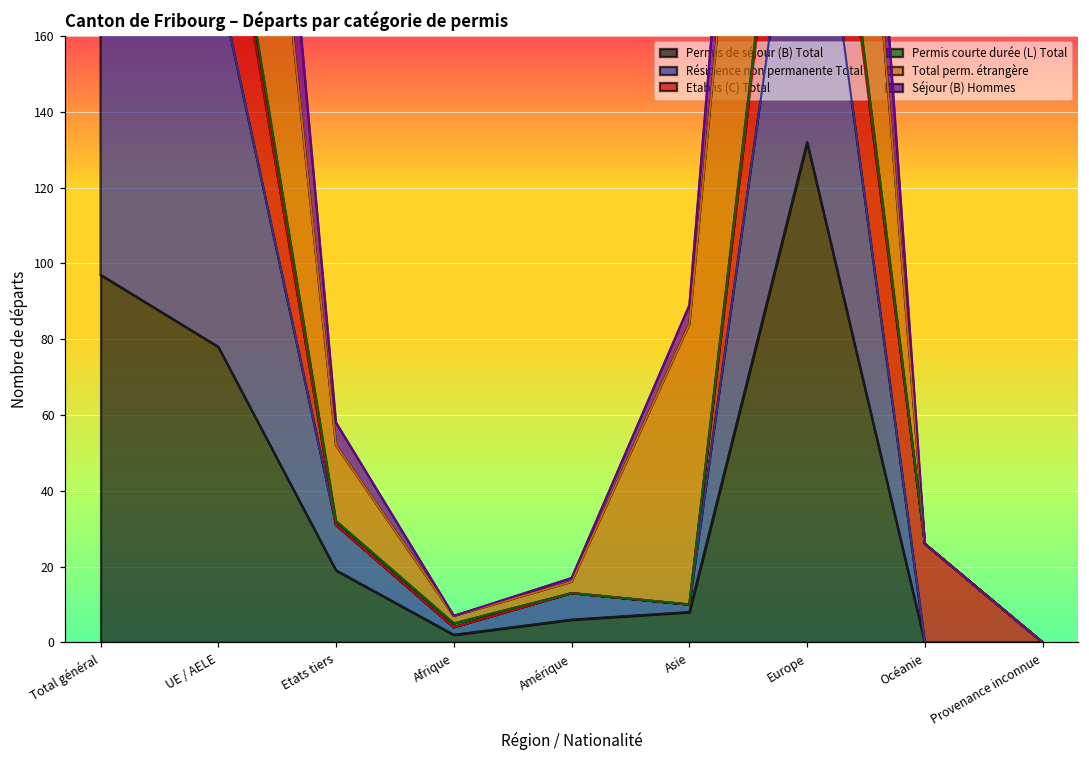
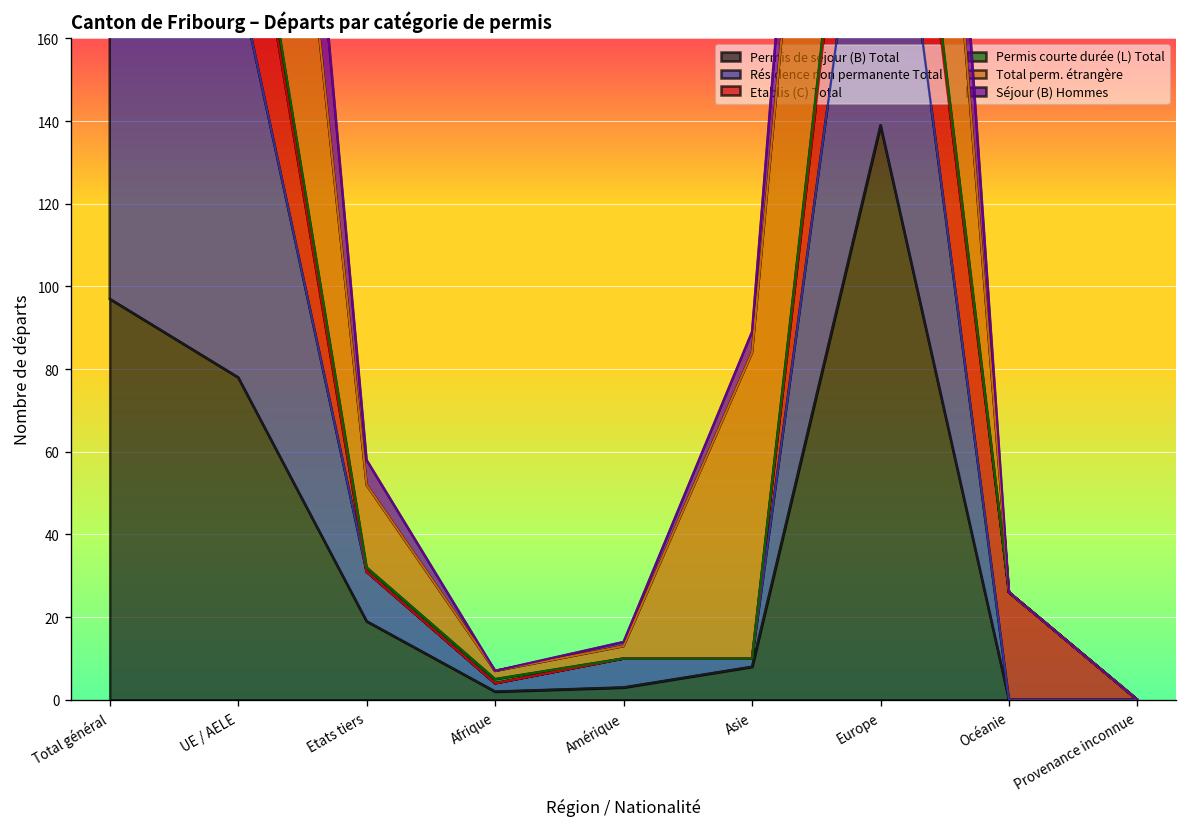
  {
    "Permis de séjour (B) Total": {
      "Total général": 97,
      "UE / AELE": 78,
      "Etats tiers": 19,
      "Afrique": 2,
-     "Amérique": 6,
+     "Amérique": 3,
      "Asie": 8,
-     "Europe": 132
+     "Europe": 139
    },
    "Permis courte durée (L) Total": {
      "Etats tiers": 1,
      "Afrique": 1
    },
    "Total perm. étrangère": {
      "Etats tiers": 20,
      "Amérique": 3,
      "Asie": 74
    },
    "Séjour (B) Hommes": {
      "Etats tiers": 6,
      "Amérique": 1,
      "Asie": 5
    }
  }
